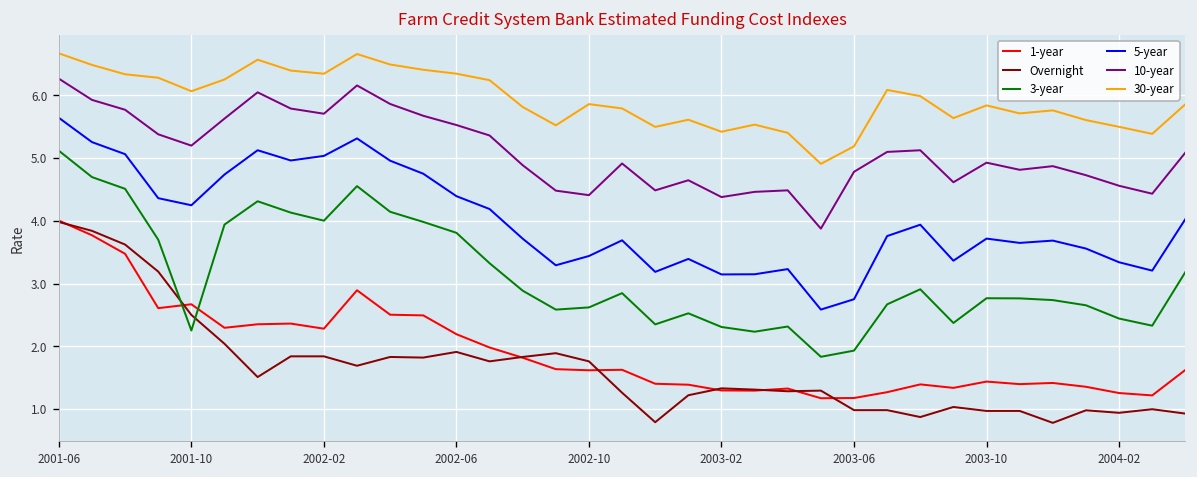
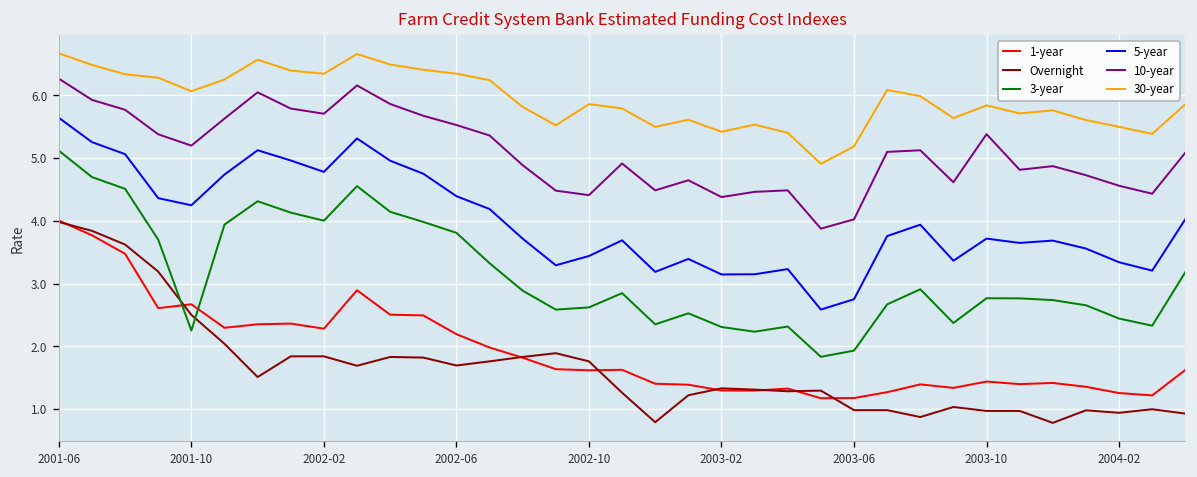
  {
    "1-year": {
      "2001-10": 2.7,
      "2002-02": 2.3,
      "2002-06": 2.2,
      "2002-10": 1.6,
      "2003-06": 1.2,
      "2003-10": 1.4,
      "2004-02": 1.3
    },
    "Overnight": {
      "2001-10": 2.5,
      "2002-02": 1.8,
-     "2002-06": 1.9,
+     "2002-06": 1.7,
      "2002-10": 1.8,
      "2003-06": 1.0,
      "2003-10": 1.0,
      "2004-02": 0.9
    },
    "3-year": {
      "2001-06": 5.1,
      "2001-10": 2.3,
      "2002-02": 4.0,
      "2002-06": 3.8,
      "2002-10": 2.6,
      "2003-02": 2.3,
      "2003-06": 1.9,
      "2003-10": 2.8,
      "2004-02": 2.4
    },
    "5-year": {
      "2001-06": 5.6,
      "2001-10": 4.2,
-     "2002-02": 5.0,
+     "2002-02": 4.8,
      "2002-06": 4.4,
      "2002-10": 3.4,
      "2003-02": 3.1,
      "2003-06": 2.8,
      "2003-10": 3.7,
      "2004-02": 3.3
    },
    "10-year": {
      "2001-06": 6.3,
      "2001-10": 5.2,
      "2002-02": 5.7,
      "2002-06": 5.5,
      "2002-10": 4.4,
      "2003-02": 4.4,
-     "2003-06": 4.8,
-     "2003-10": 4.9,
+     "2003-06": 4.0,
+     "2003-10": 5.4,
      "2004-02": 4.6
    },
    "30-year": {
      "2001-06": 6.7,
      "2001-10": 6.1,
      "2002-02": 6.3,
      "2002-06": 6.3,
      "2002-10": 5.9,
      "2003-02": 5.4,
      "2003-06": 5.2,
      "2003-10": 5.8,
      "2004-02": 5.5
    }
  }
